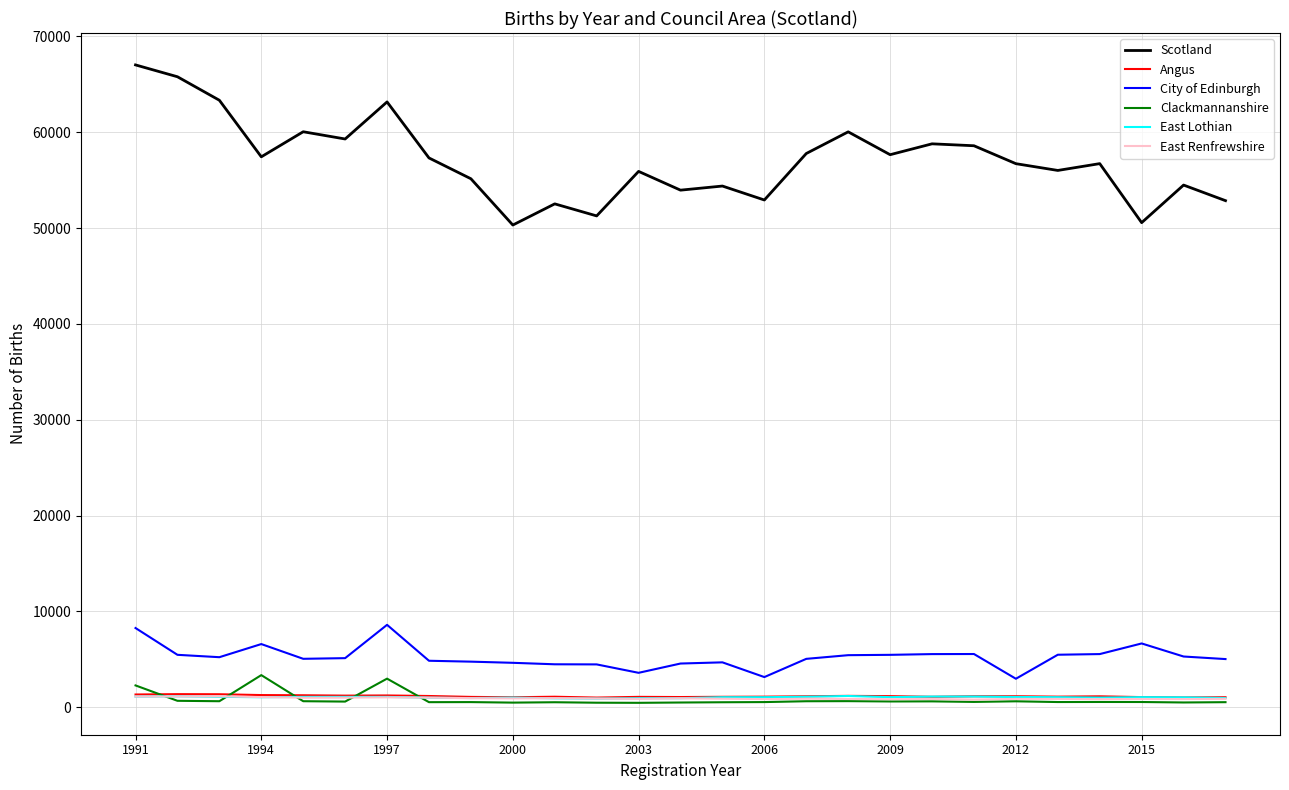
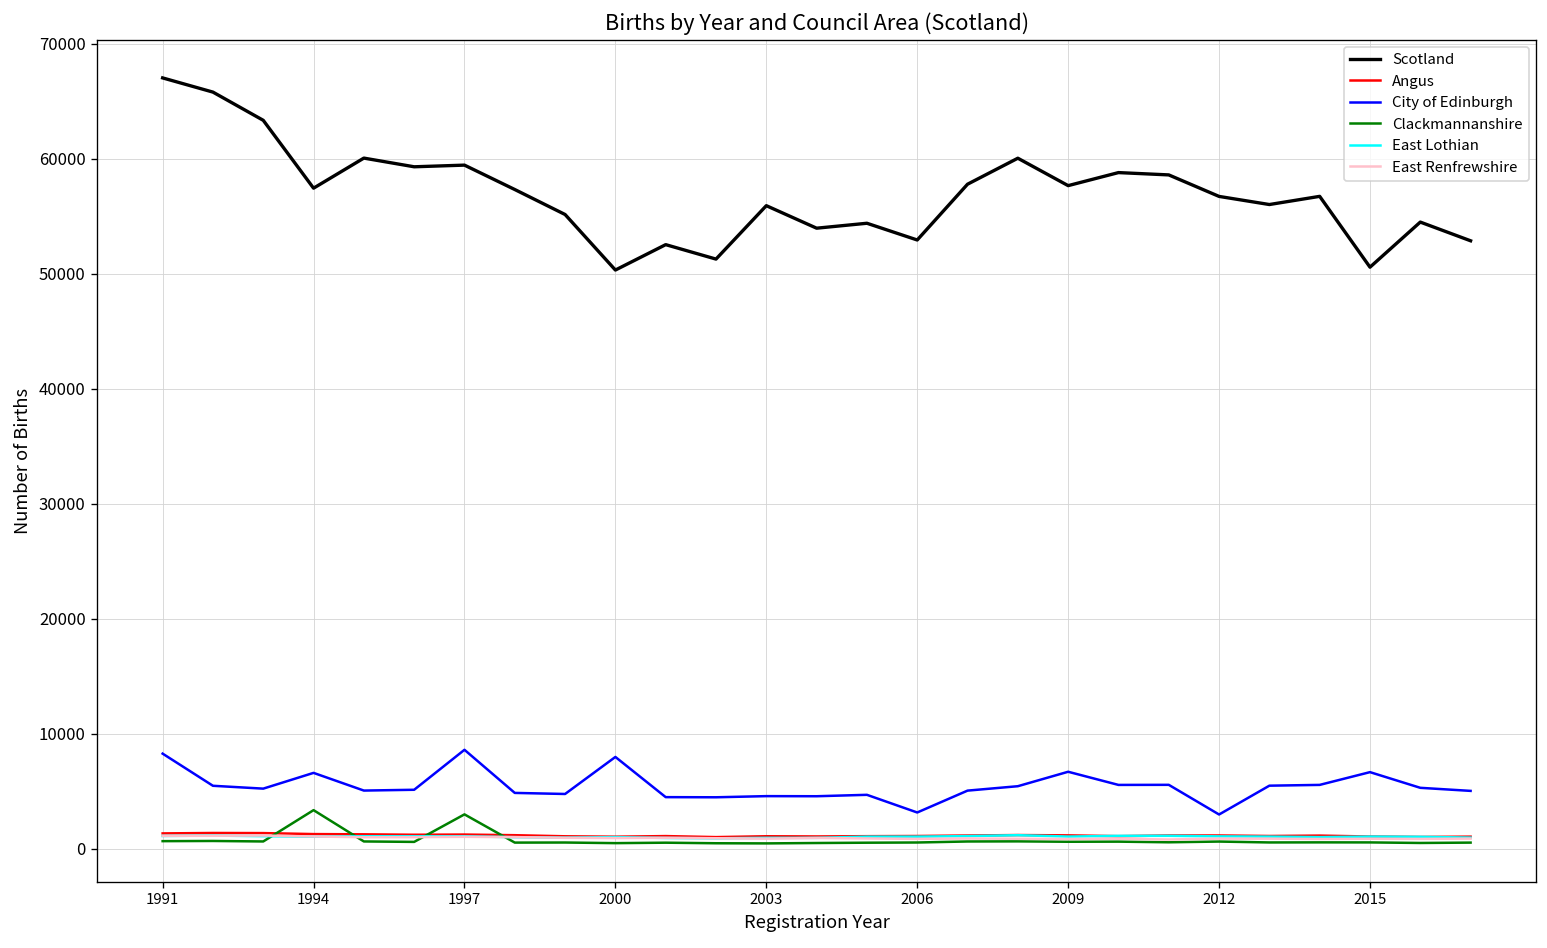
  {
    "Scotland": {
      "1991": 67000,
      "1994": 57000,
-     "1997": 63000,
+     "1997": 59000,
      "2000": 50000,
      "2003": 56000,
      "2006": 53000,
      "2009": 58000,
      "2012": 57000,
      "2015": 51000
    },
    "City of Edinburgh": {
      "1991": 8000,
      "1994": 7000,
      "1997": 9000,
-     "2000": 5000,
-     "2003": 4000,
+     "2000": 8000,
+     "2003": 5000,
      "2006": 3000,
-     "2009": 5000,
+     "2009": 7000,
      "2012": 3000,
      "2015": 7000
    },
    "Clackmannanshire": {
-     "1991": 2000,
+     "1991": 1000,
      "1994": 3000,
      "1997": 3000,
      "2000": 0,
      "2003": 0,
      "2006": 1000,
      "2015": 1000
    }
  }
